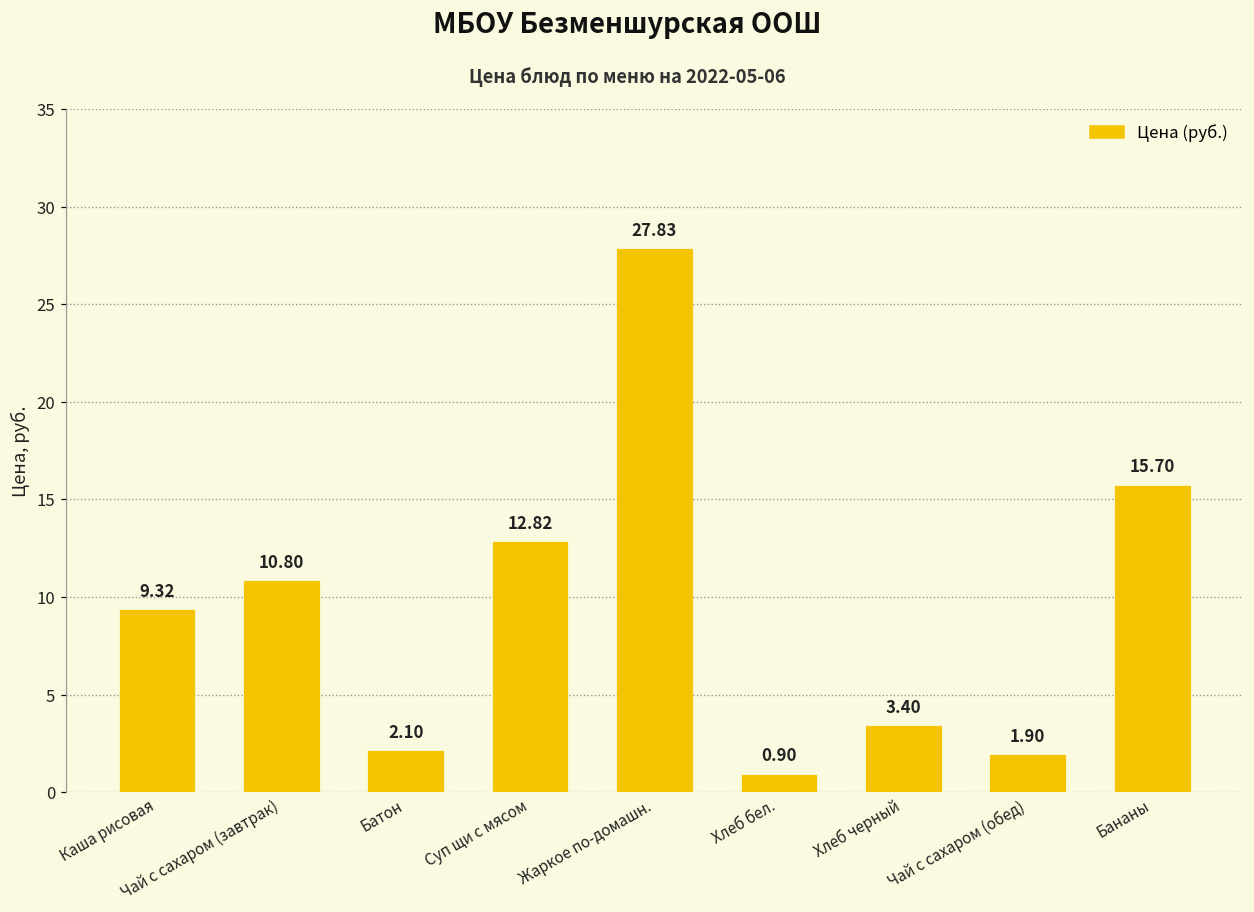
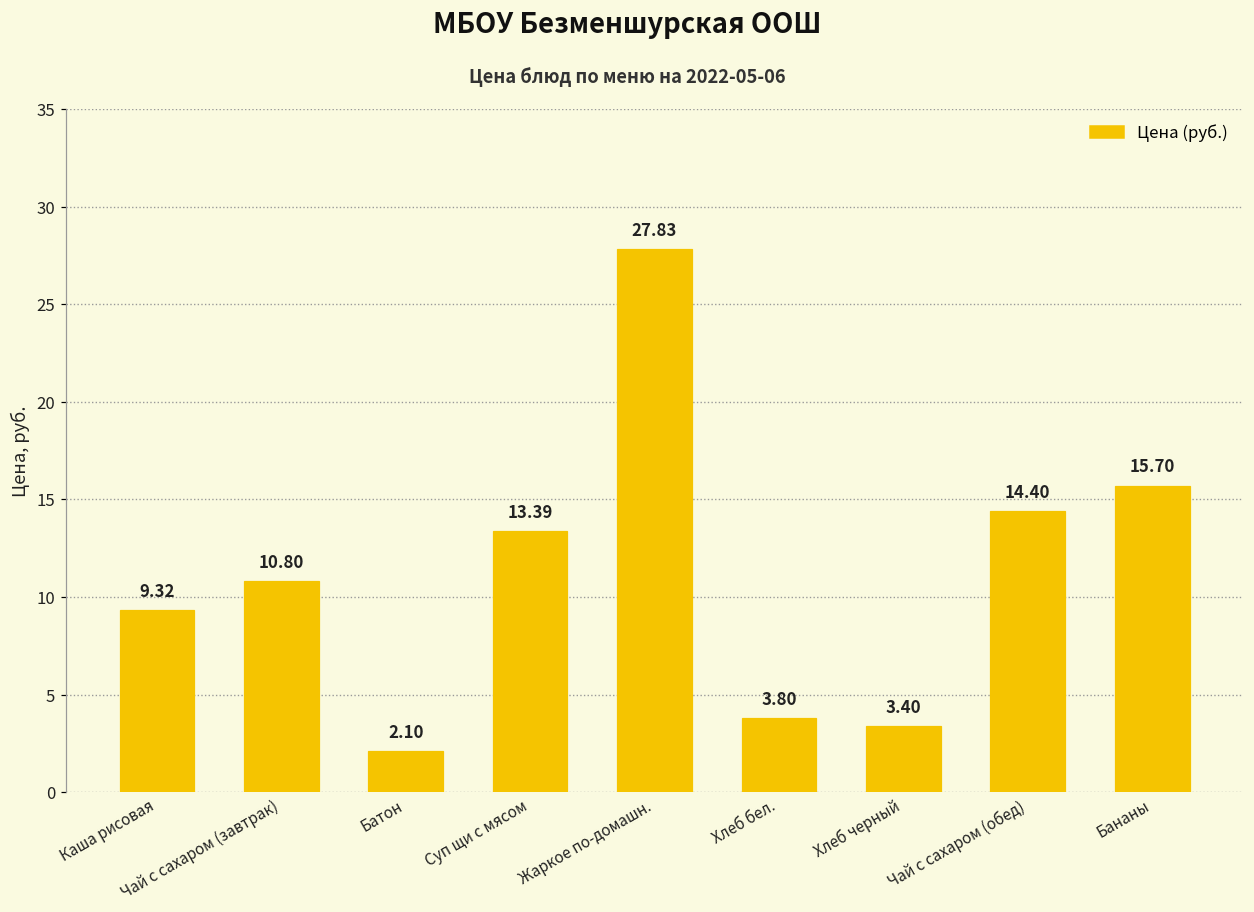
  {
    "Каша рисовая": 9.32,
    "Чай с сахаром (завтрак)": 10.80,
    "Батон": 2.10,
-   "Суп щи с мясом": 12.82,
+   "Суп щи с мясом": 13.39,
    "Жаркое по-домашн.": 27.83,
-   "Хлеб бел.": 0.90,
+   "Хлеб бел.": 3.80,
    "Хлеб черный": 3.40,
-   "Чай с сахаром (обед)": 1.90,
+   "Чай с сахаром (обед)": 14.40,
    "Бананы": 15.70
  }
